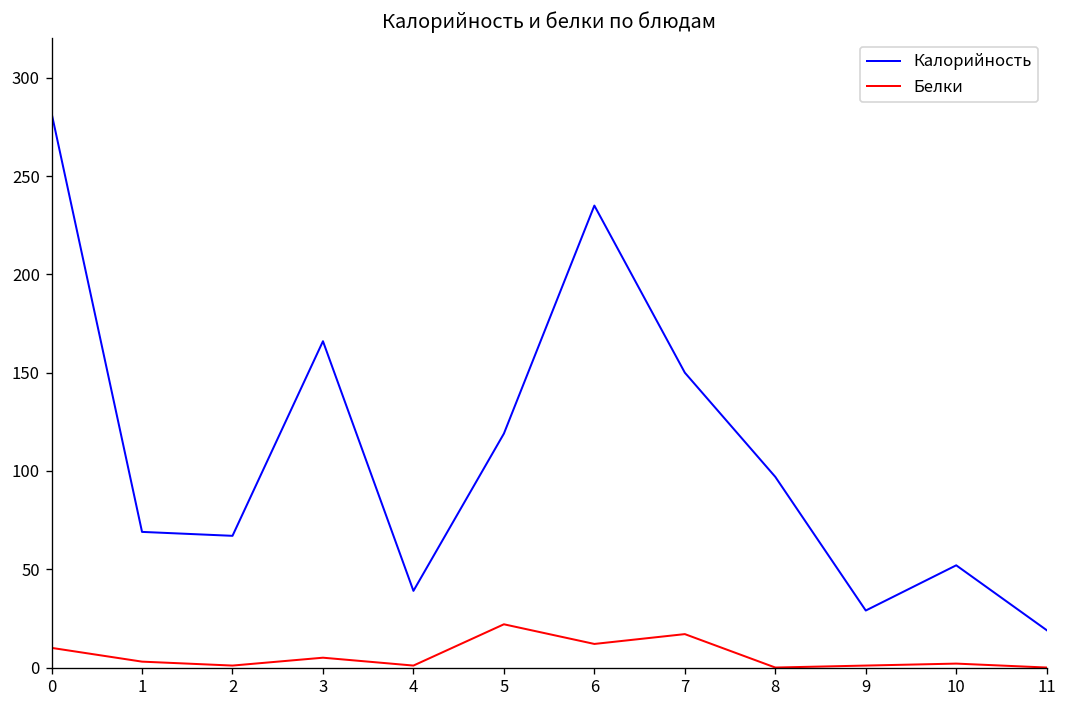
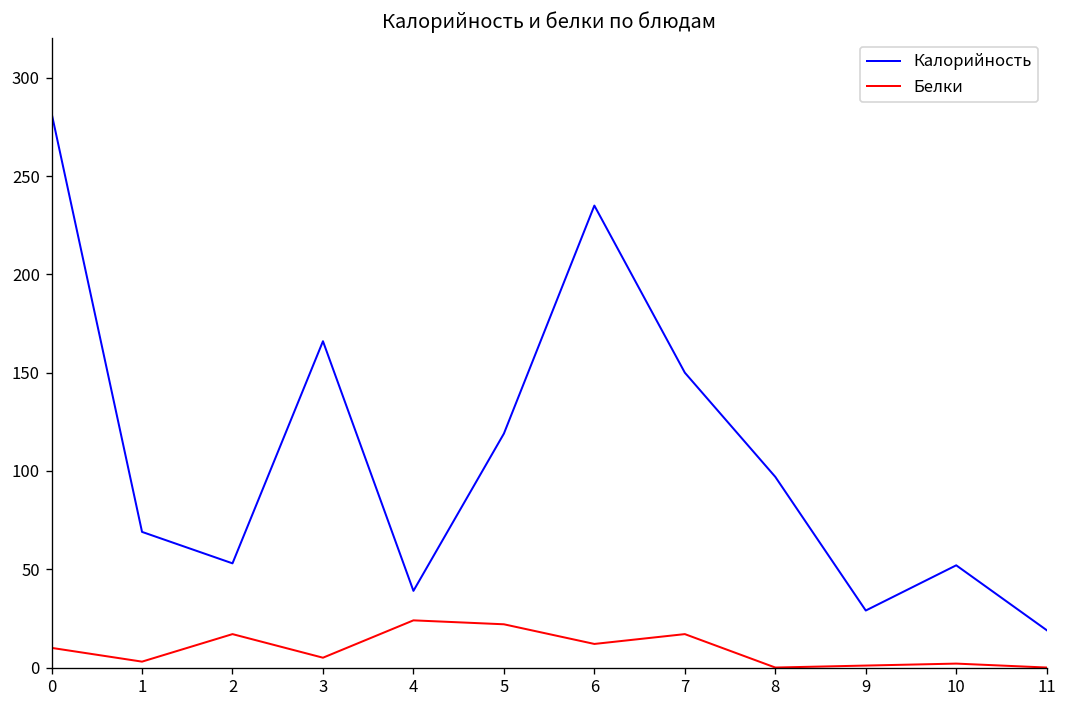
  {
    "Калорийность": {
      "0": 282,
      "1": 69,
-     "2": 67,
+     "2": 53,
      "3": 166,
      "4": 39,
      "5": 119,
      "6": 235,
      "7": 150,
      "8": 97,
      "9": 29,
      "10": 52,
      "11": 19
    },
    "Белки": {
      "0": 10,
      "1": 3,
-     "2": 1,
+     "2": 17,
      "3": 5,
-     "4": 1,
+     "4": 24,
      "5": 22,
      "6": 12,
      "7": 17,
      "8": 0,
      "9": 1,
      "10": 2,
      "11": 0
    }
  }
